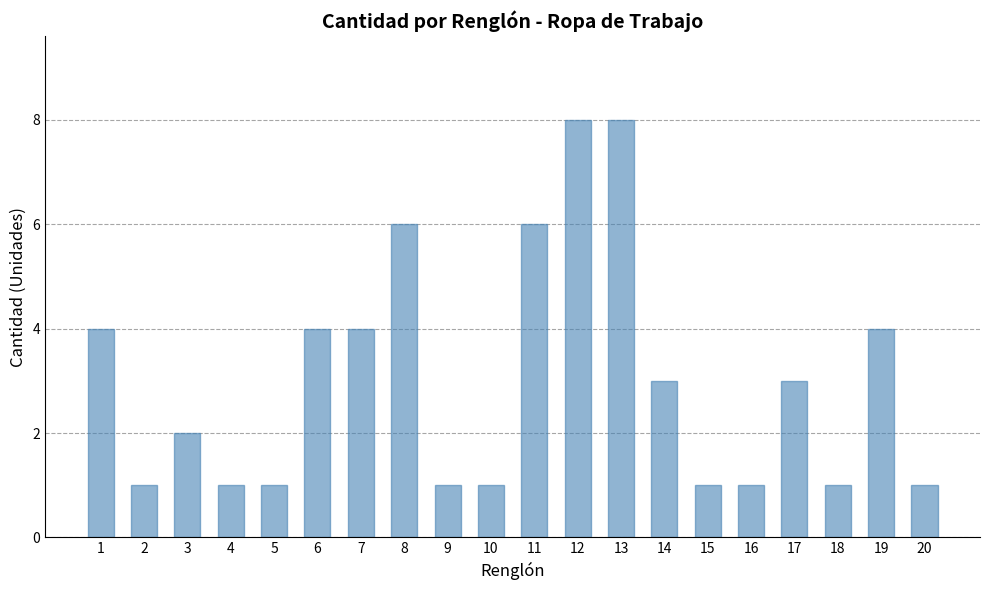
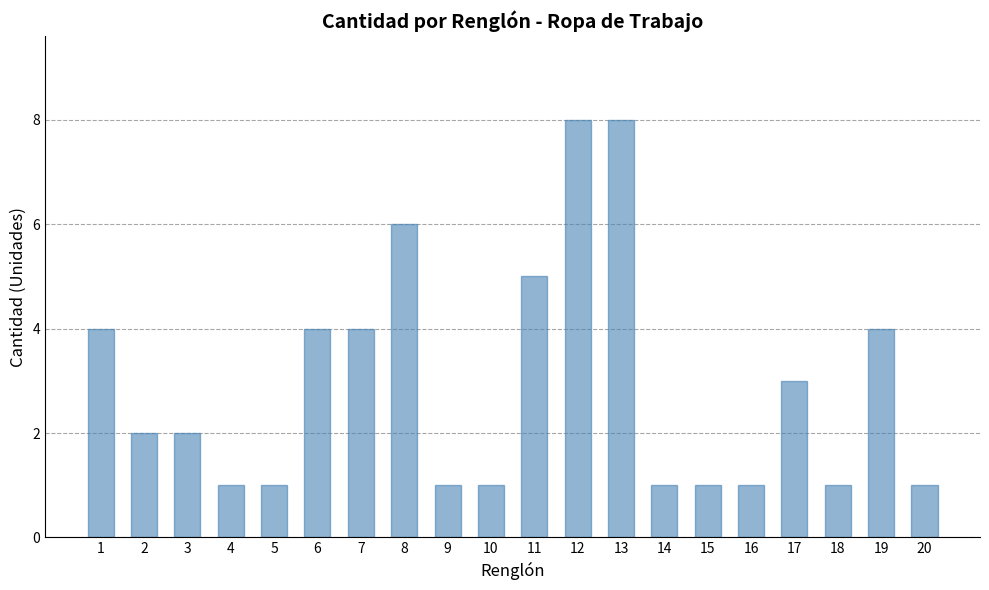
  {
    "1": 4,
-   "2": 1,
+   "2": 2,
    "3": 2,
    "4": 1,
    "5": 1,
    "6": 4,
    "7": 4,
    "8": 6,
    "9": 1,
    "10": 1,
-   "11": 6,
+   "11": 5,
    "12": 8,
    "13": 8,
-   "14": 3,
+   "14": 1,
    "15": 1,
    "16": 1,
    "17": 3,
    "18": 1,
    "19": 4,
    "20": 1
  }
